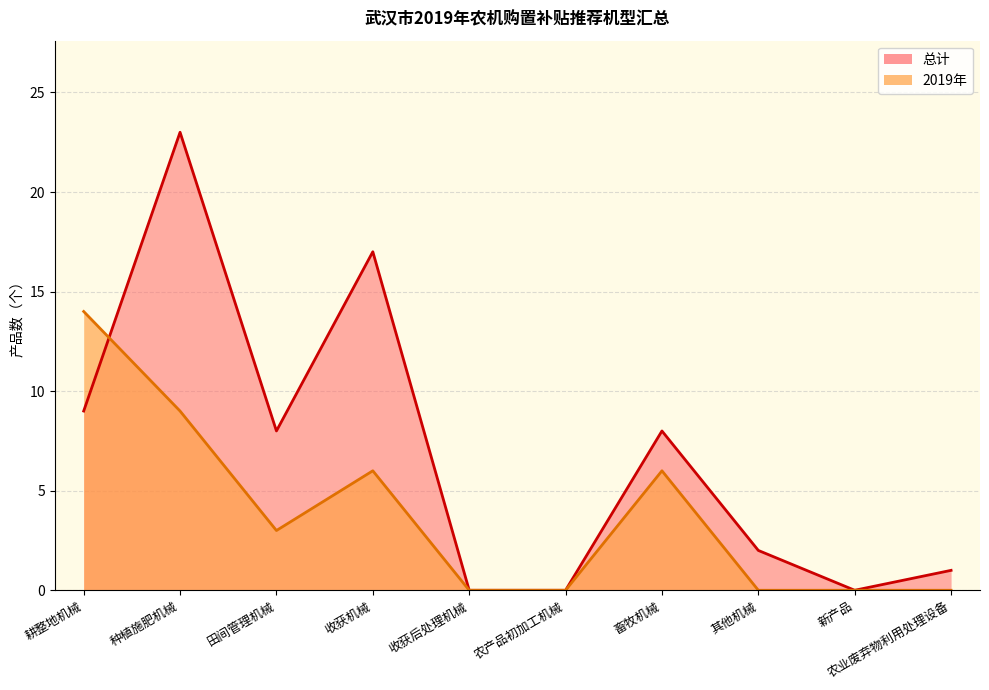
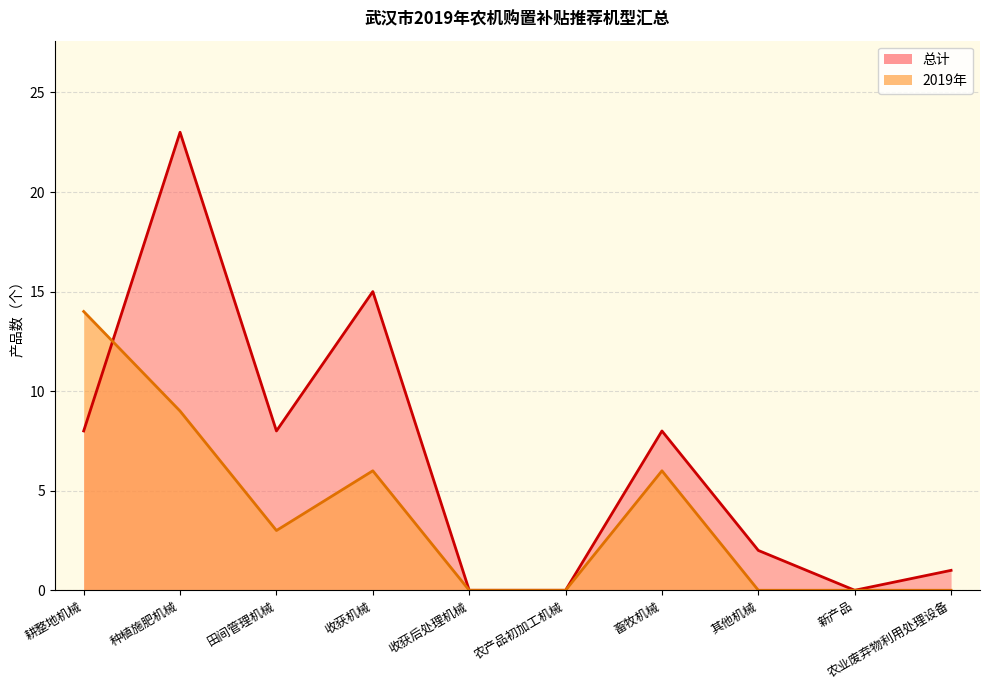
  {
    "总计": {
-     "耕整地机械": 9,
+     "耕整地机械": 8,
      "种植施肥机械": 23,
      "田间管理机械": 8,
-     "收获机械": 17,
+     "收获机械": 15,
      "畜牧机械": 8,
      "其他机械": 2,
      "农业废弃物利用处理设备": 1
    },
    "2019年": {
      "耕整地机械": 14,
      "种植施肥机械": 9,
      "田间管理机械": 3,
      "收获机械": 6,
      "畜牧机械": 6,
      "其他机械": 0,
      "农业废弃物利用处理设备": 0
    }
  }
